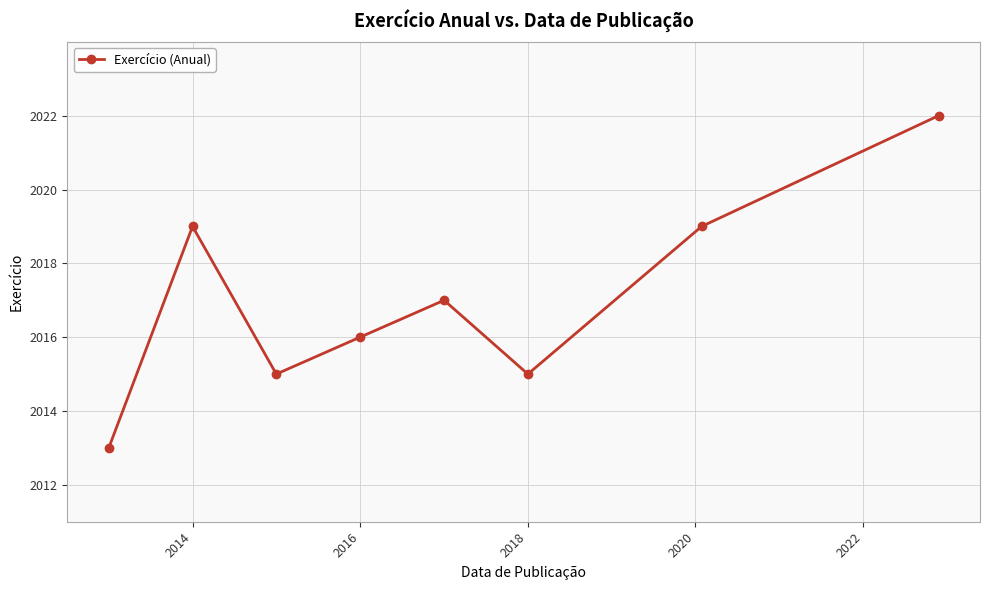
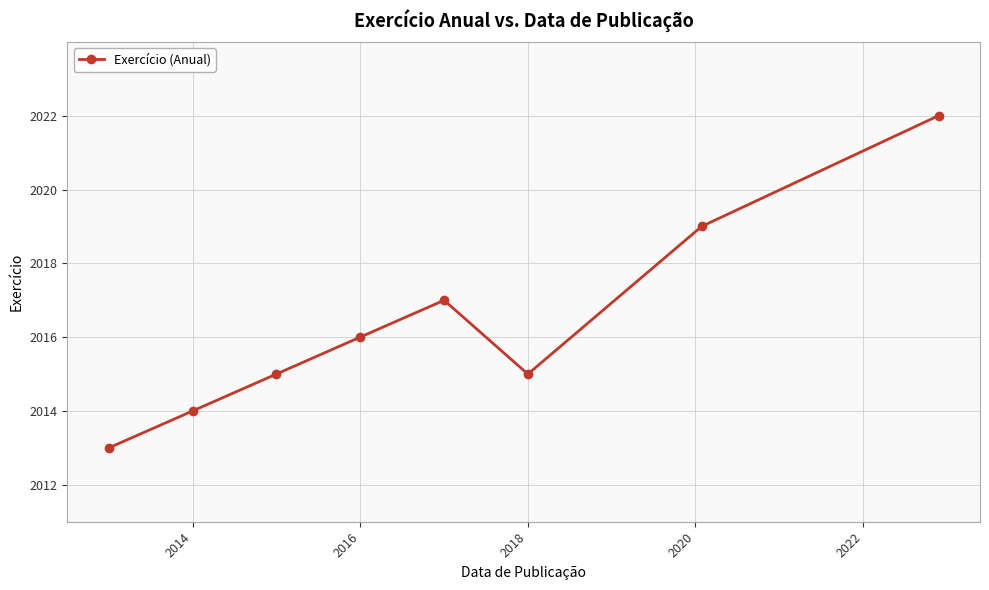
  {
-   "2014": 2019,
+   "2014": 2014,
    "2016": 2016,
    "2018": 2015
  }
